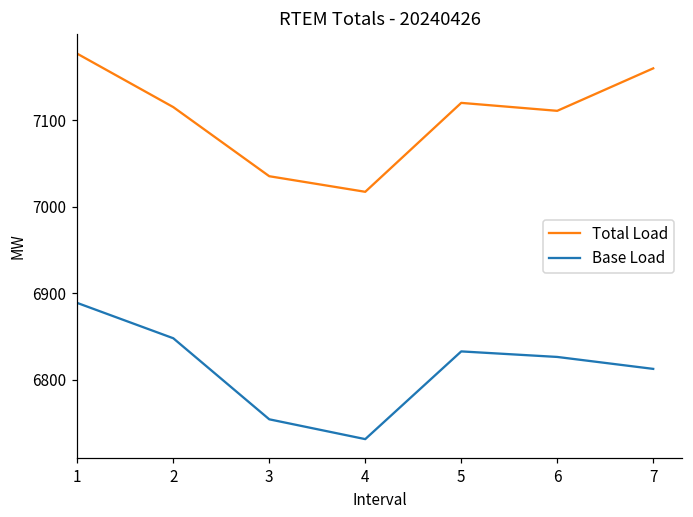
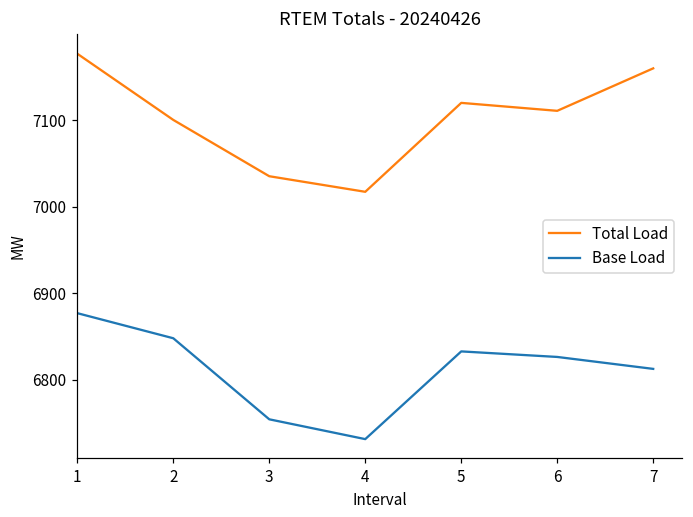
  {
    "Total Load": {
      "1": 7180,
-     "2": 7120,
+     "2": 7100,
      "3": 7040,
      "4": 7020,
      "5": 7120,
      "6": 7110,
      "7": 7160
    },
    "Base Load": {
-     "1": 6890,
+     "1": 6880,
      "2": 6850,
      "3": 6750,
      "4": 6730,
      "5": 6830,
      "6": 6830,
      "7": 6810
    }
  }
